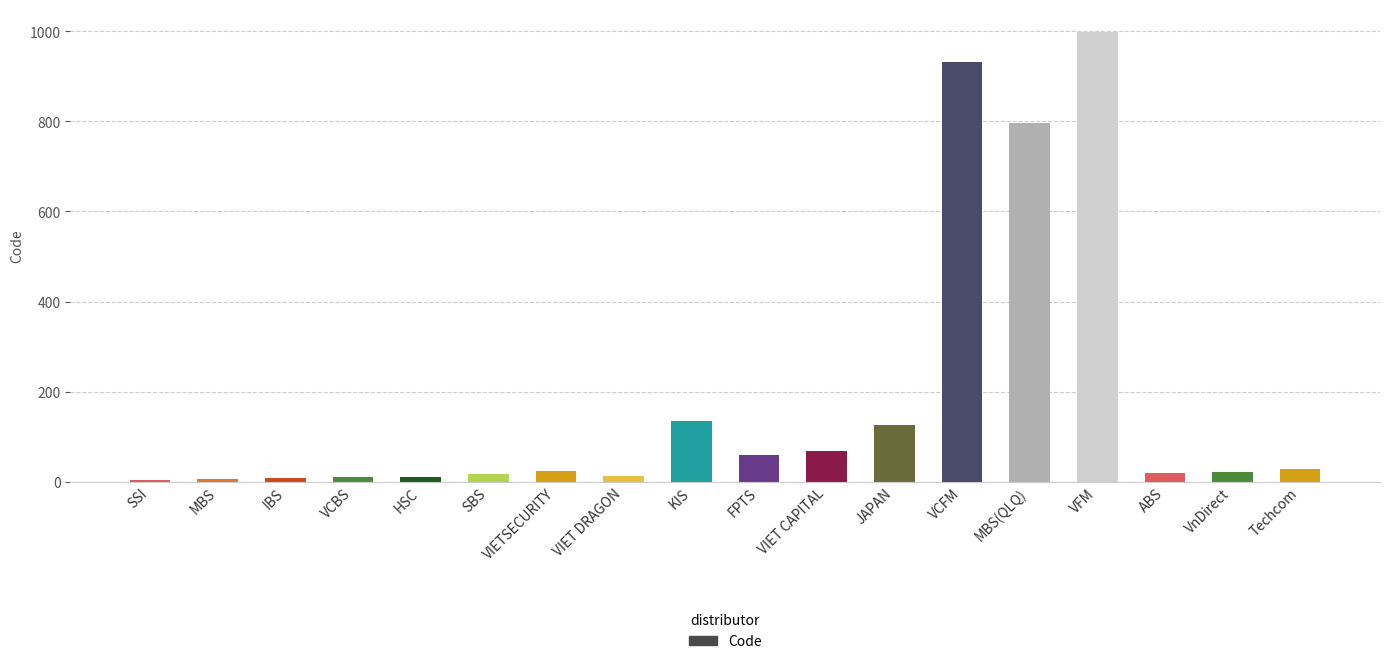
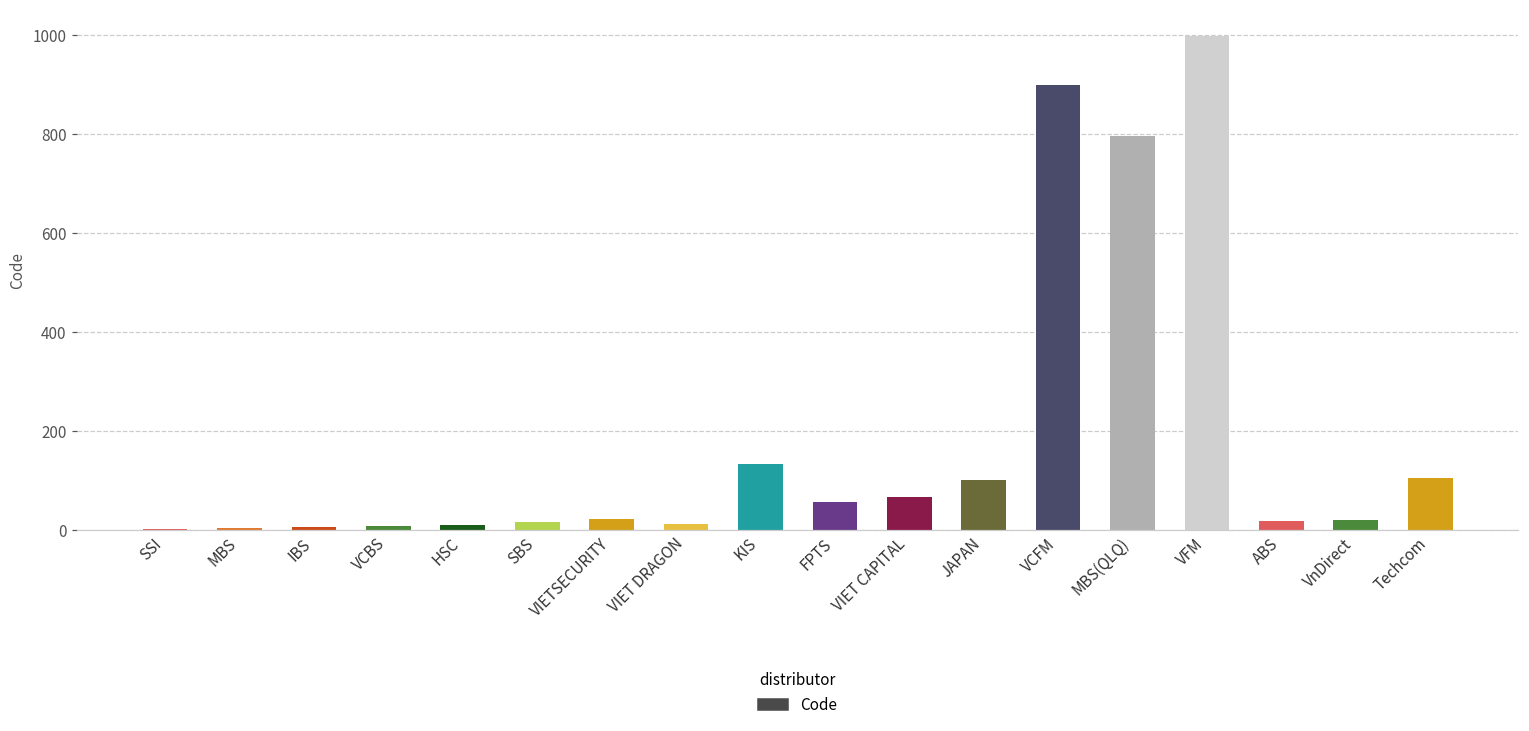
  {
    "IBS": 10,
    "VCBS": 10,
    "HSC": 10,
    "SBS": 20,
    "VIETSECURITY": 20,
    "VIET DRAGON": 10,
    "KIS": 130,
    "FPTS": 60,
    "VIET CAPITAL": 70,
-   "JAPAN": 130,
-   "VCFM": 930,
+   "JAPAN": 100,
+   "VCFM": 900,
    "MBS(QLQ)": 800,
    "VFM": 1000,
    "ABS": 20,
    "VnDirect": 20,
-   "Techcom": 30
+   "Techcom": 110
  }
